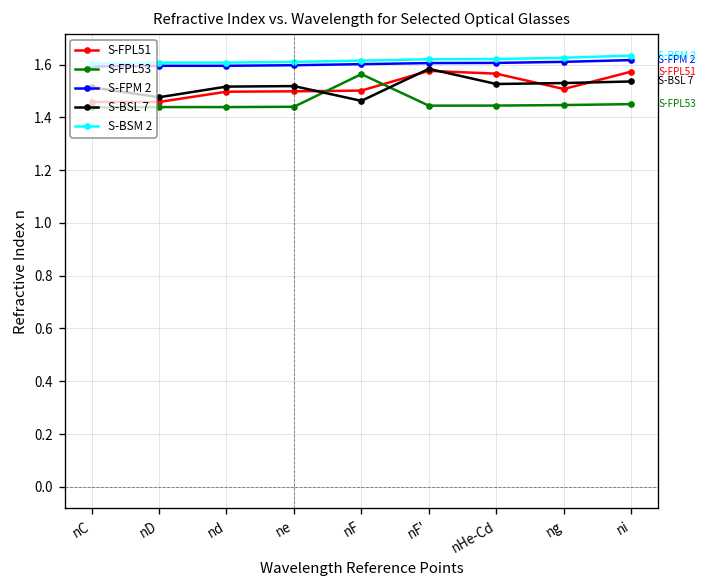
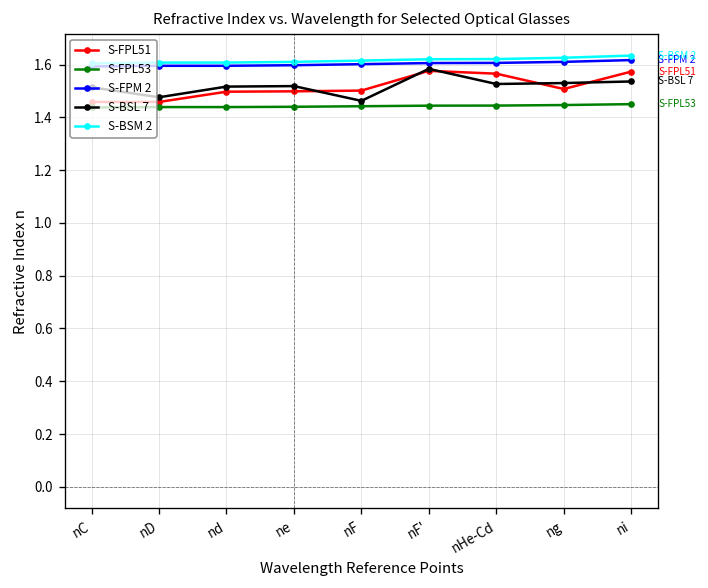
  {
    "S-FPL51": {
      "nD": 1.46,
      "nd": 1.50,
      "ne": 1.50,
      "nF": 1.50,
      "nHe-Cd": 1.57,
      "ng": 1.51
    },
    "S-FPL53": {
      "nD": 1.44,
      "nd": 1.44,
      "ne": 1.44,
-     "nF": 1.56,
+     "nF": 1.44,
      "nF'": 1.44,
      "nHe-Cd": 1.44,
      "ng": 1.45,
      "ni": 1.45
    },
    "S-FPM 2": {
      "nD": 1.60,
      "nd": 1.60,
      "ne": 1.60,
      "nF": 1.60,
      "nF'": 1.61,
      "nHe-Cd": 1.61,
      "ng": 1.61
    },
    "S-BSL 7": {
      "nD": 1.48,
      "nd": 1.52,
      "ne": 1.52,
      "nF": 1.46,
      "nHe-Cd": 1.53,
      "ng": 1.53
    },
    "S-BSM 2": {
      "nD": 1.61,
      "nd": 1.61,
      "ne": 1.61,
      "nF": 1.61,
      "nF'": 1.62,
      "nHe-Cd": 1.62,
      "ng": 1.63
    }
  }
